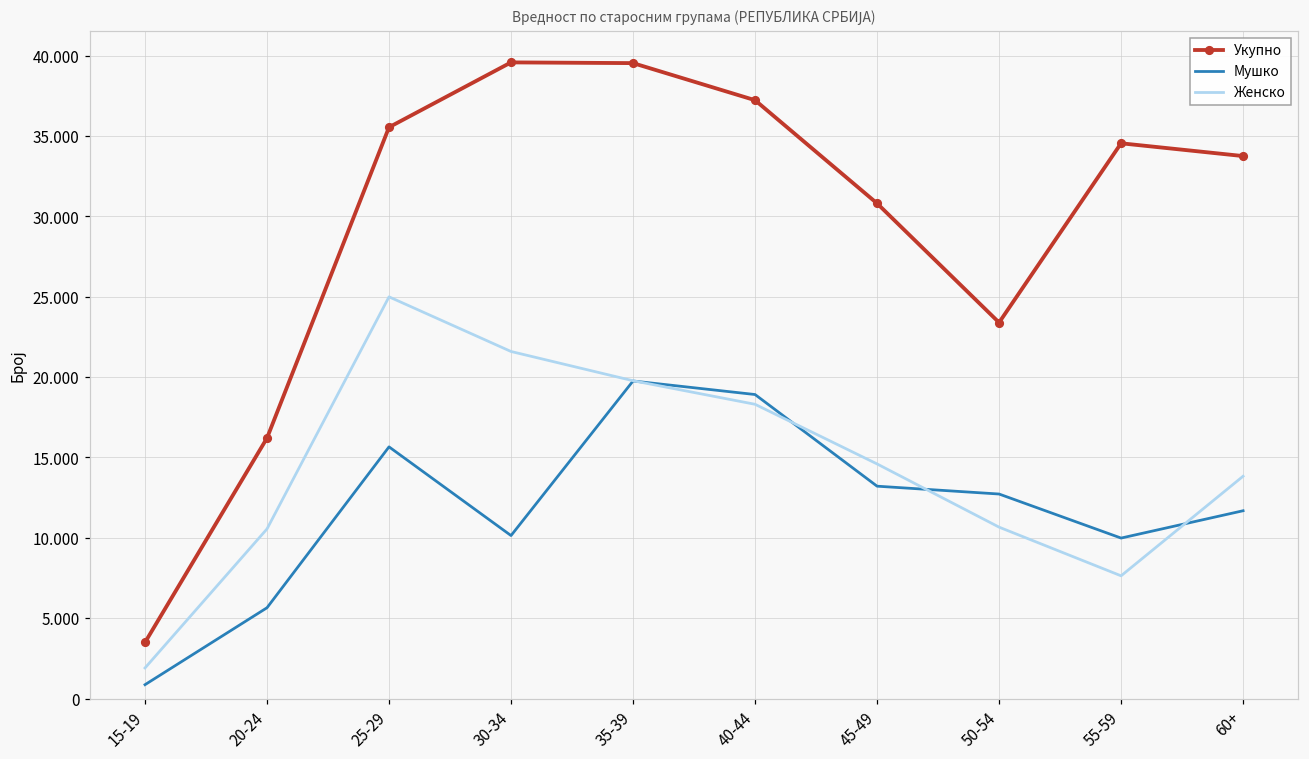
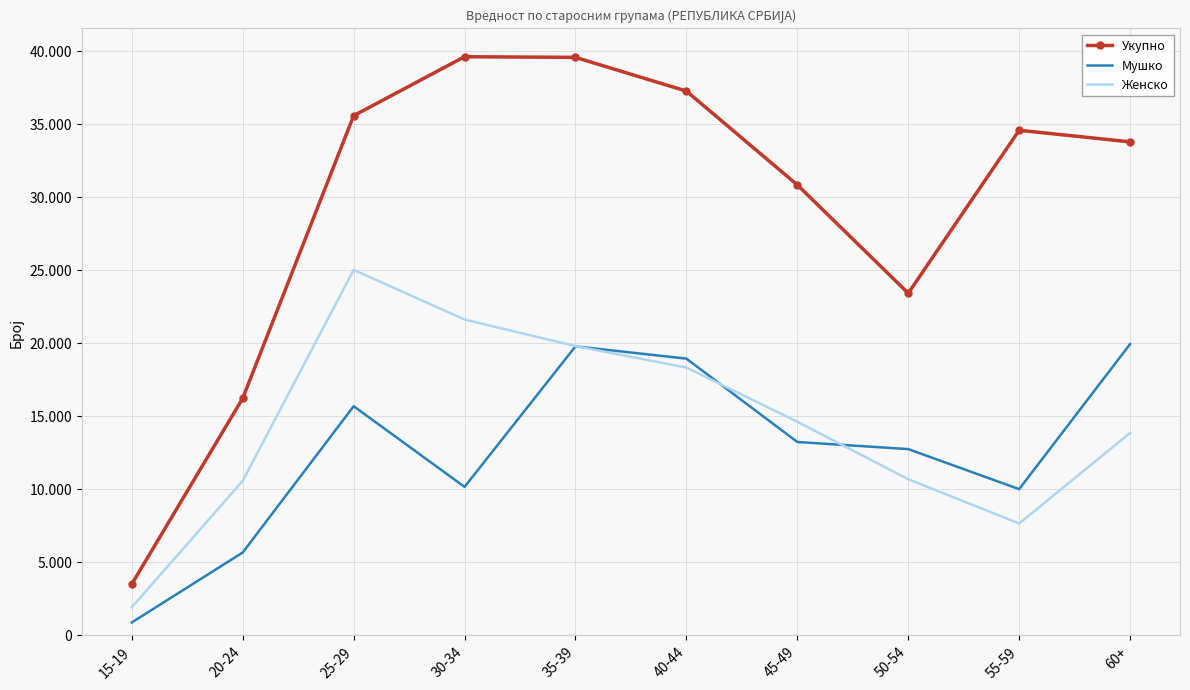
  {
    "Укупно": {
      "15-19": 3.5,
      "20-24": 16.2,
      "25-29": 35.5,
      "30-34": 39.6,
      "35-39": 39.5,
      "40-44": 37.2,
      "45-49": 30.8,
      "50-54": 23.4,
      "55-59": 34.5,
      "60+": 33.7
    },
    "Мушко": {
      "15-19": 0.9,
      "20-24": 5.7,
      "25-29": 15.7,
      "30-34": 10.1,
      "40-44": 18.9,
      "45-49": 13.2,
      "50-54": 12.7,
      "55-59": 10.0,
-     "60+": 11.7
+     "60+": 19.9
    },
    "Женско": {
      "15-19": 1.9,
      "20-24": 10.6,
      "25-29": 25.0,
      "30-34": 21.6,
      "40-44": 18.3,
      "45-49": 14.6,
      "50-54": 10.7,
      "55-59": 7.6,
      "60+": 13.8
    }
  }
